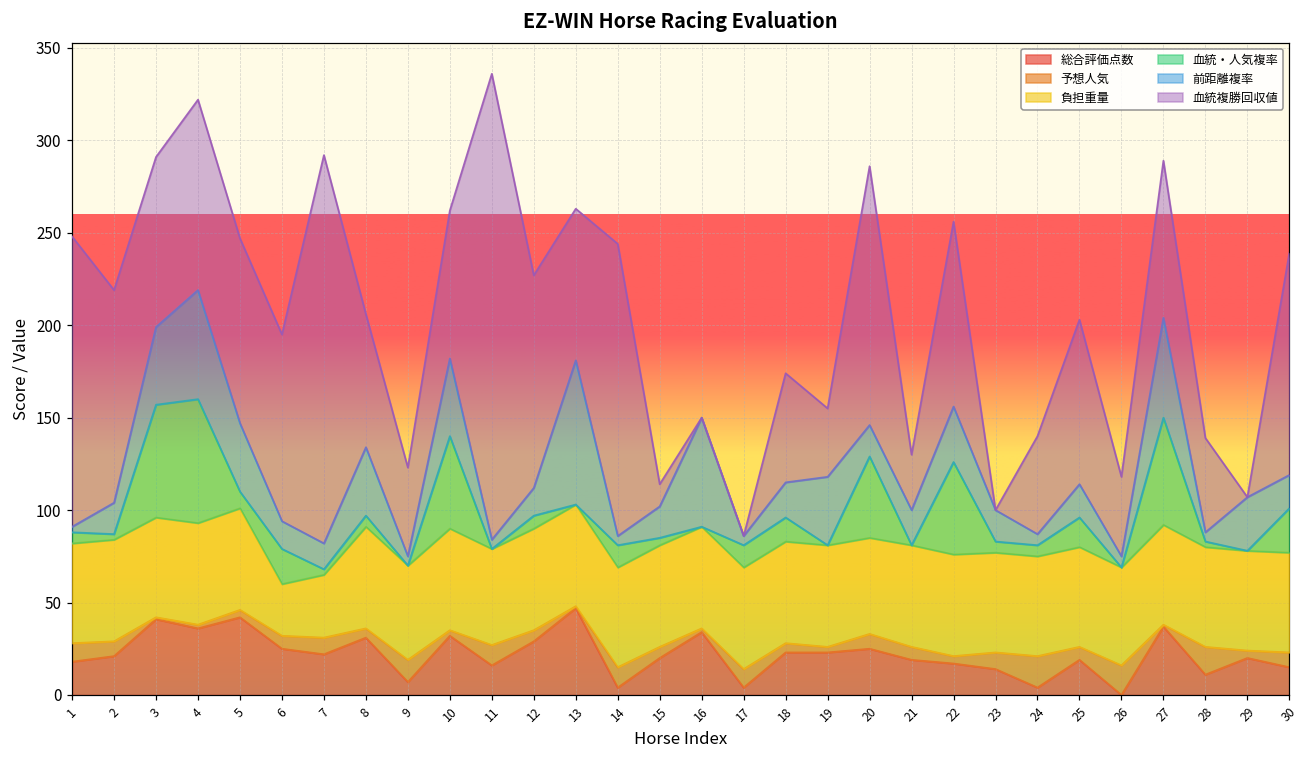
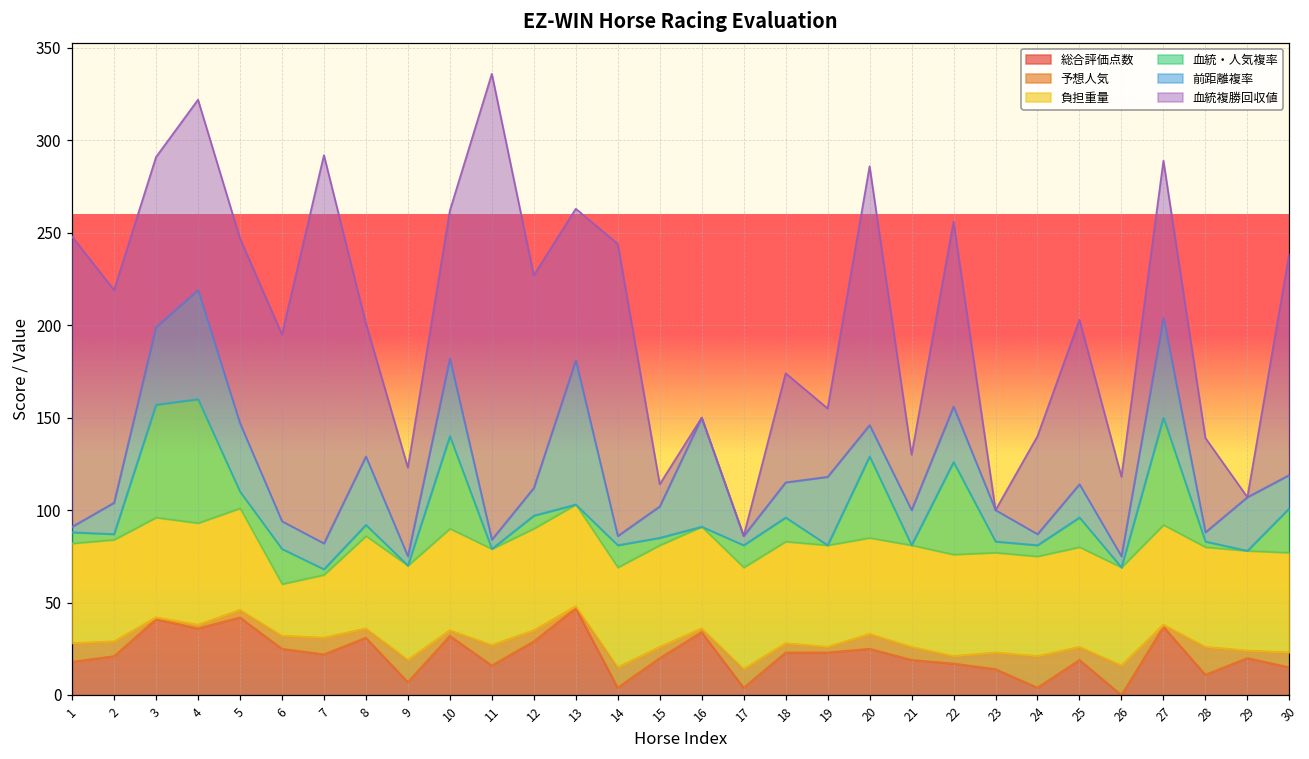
  {
    "負担重量": {
      "1": 54,
      "2": 55,
      "3": 54,
      "4": 55,
      "5": 55,
      "6": 28,
      "7": 34,
-     "8": 55,
+     "8": 50,
      "10": 55,
      "12": 55,
      "14": 54,
      "15": 55,
      "17": 55,
      "18": 55,
      "20": 52,
      "22": 55,
      "23": 54,
      "24": 54,
      "25": 54,
      "27": 54,
      "28": 54,
      "30": 54
    },
    "血統・人気複率": {
      "1": 6,
      "2": 3,
      "3": 61,
      "4": 67,
      "5": 9,
      "6": 19,
      "7": 3,
      "8": 6,
      "10": 50,
      "12": 7,
      "14": 12,
      "15": 4,
      "17": 12,
      "18": 13,
      "20": 44,
      "22": 50,
      "23": 6,
      "24": 6,
      "25": 16,
      "27": 58,
      "28": 3,
      "30": 24
    },
    "前距離複率": {
      "1": 3,
      "2": 17,
      "3": 42,
      "4": 59,
      "5": 37,
      "6": 15,
      "7": 14,
      "8": 37,
      "9": 5,
      "10": 42,
      "11": 5,
      "12": 15,
      "13": 78,
      "14": 5,
      "15": 17,
      "18": 19,
      "19": 37,
      "20": 17,
      "21": 19,
      "22": 30,
      "24": 6,
      "25": 18,
      "26": 6,
      "27": 54,
      "28": 5,
      "30": 18
    },
    "血統複勝回収値": {
      "1": 157,
      "2": 115,
      "3": 92,
      "4": 103,
      "5": 100,
      "6": 101,
      "7": 210,
      "8": 72,
      "9": 48,
      "10": 80,
      "11": 252,
      "12": 115,
      "13": 82,
      "14": 158,
      "15": 12,
      "18": 59,
      "19": 37,
      "20": 140,
      "21": 30,
      "22": 100,
      "24": 53,
      "25": 89,
      "26": 43,
      "27": 85,
      "28": 51,
      "30": 120
    }
  }
